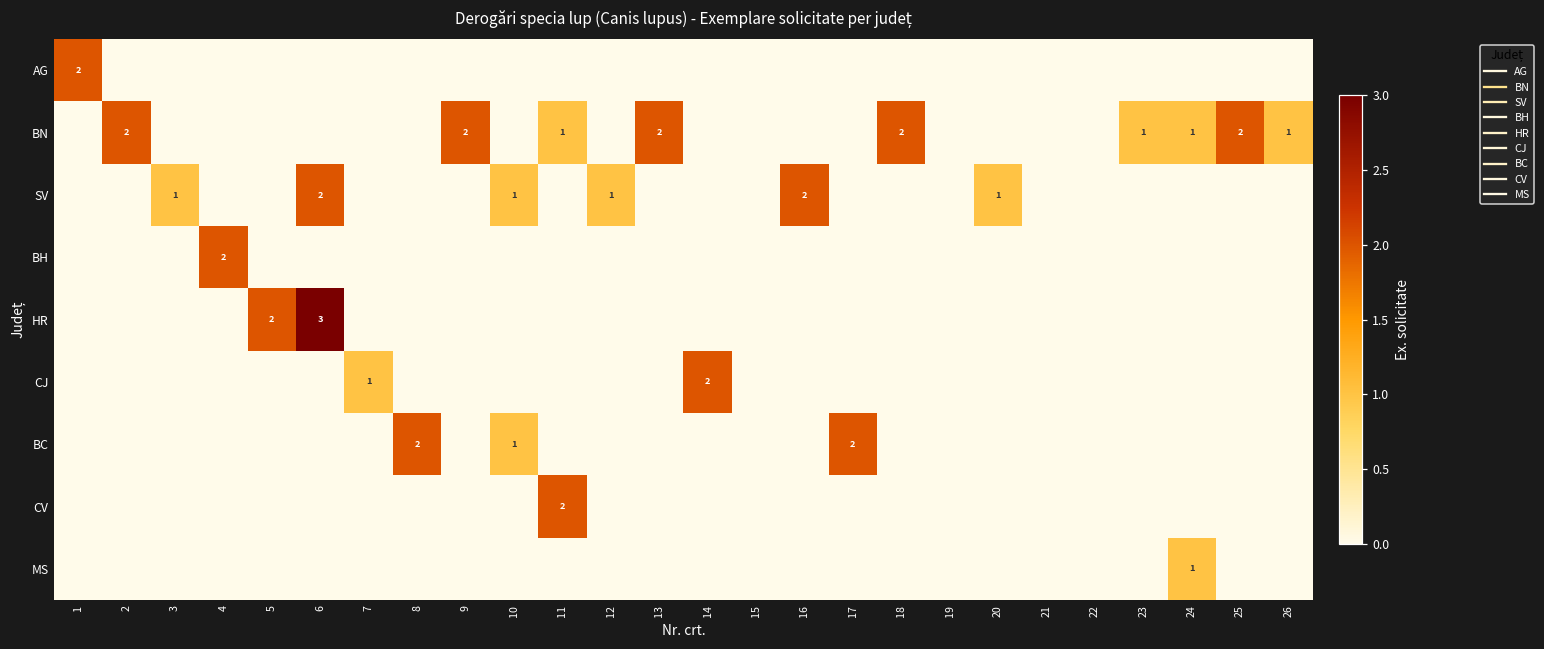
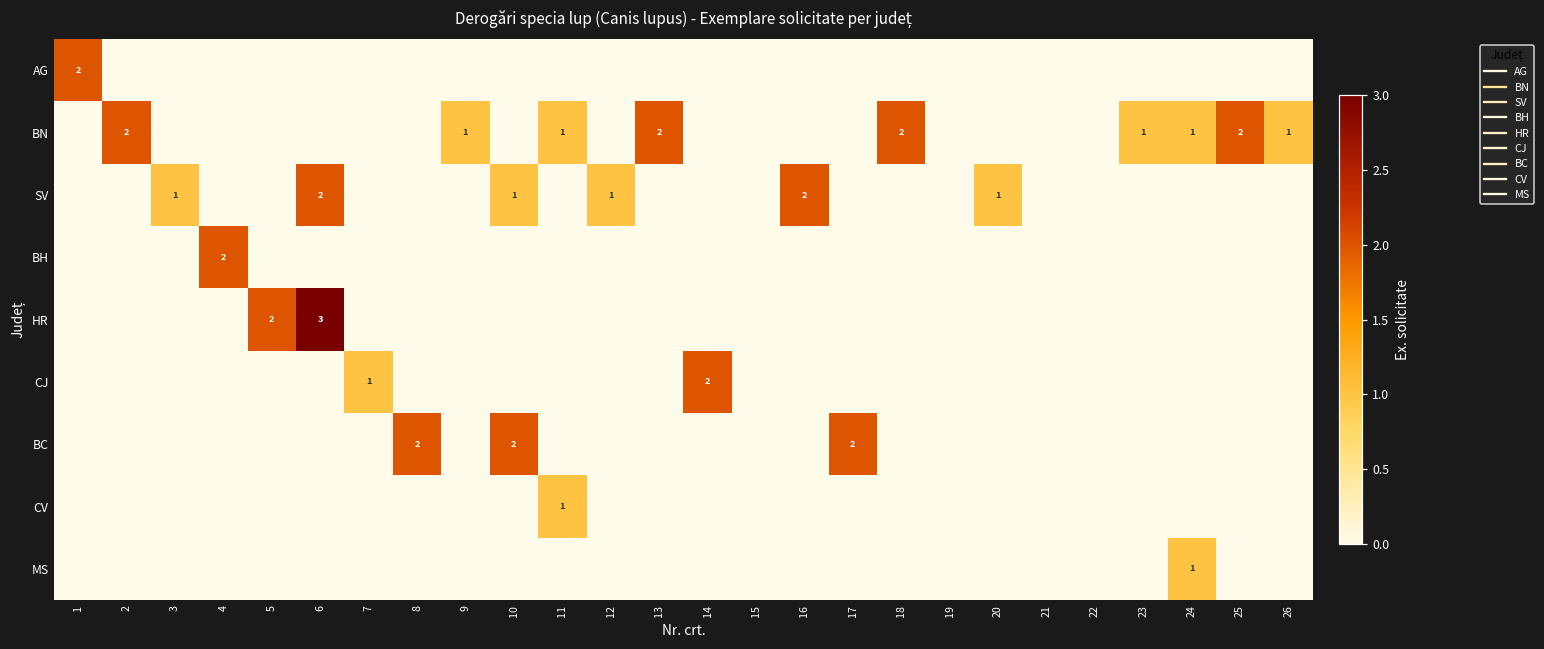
  {
    "AG": {
      "1": 2
    },
    "BN": {
      "2": 2,
-     "9": 2,
+     "9": 1,
      "11": 1,
      "13": 2,
      "18": 2,
      "23": 1,
      "24": 1,
      "25": 2,
      "26": 1
    },
    "SV": {
      "3": 1,
      "6": 2,
      "10": 1,
      "12": 1,
      "16": 2,
      "20": 1
    },
    "BH": {
      "4": 2
    },
    "HR": {
      "5": 2,
      "6": 3
    },
    "CJ": {
      "7": 1,
      "14": 2
    },
    "BC": {
      "8": 2,
-     "10": 1,
+     "10": 2,
      "17": 2
    },
    "CV": {
-     "11": 2
+     "11": 1
    },
    "MS": {
      "24": 1
    }
  }
